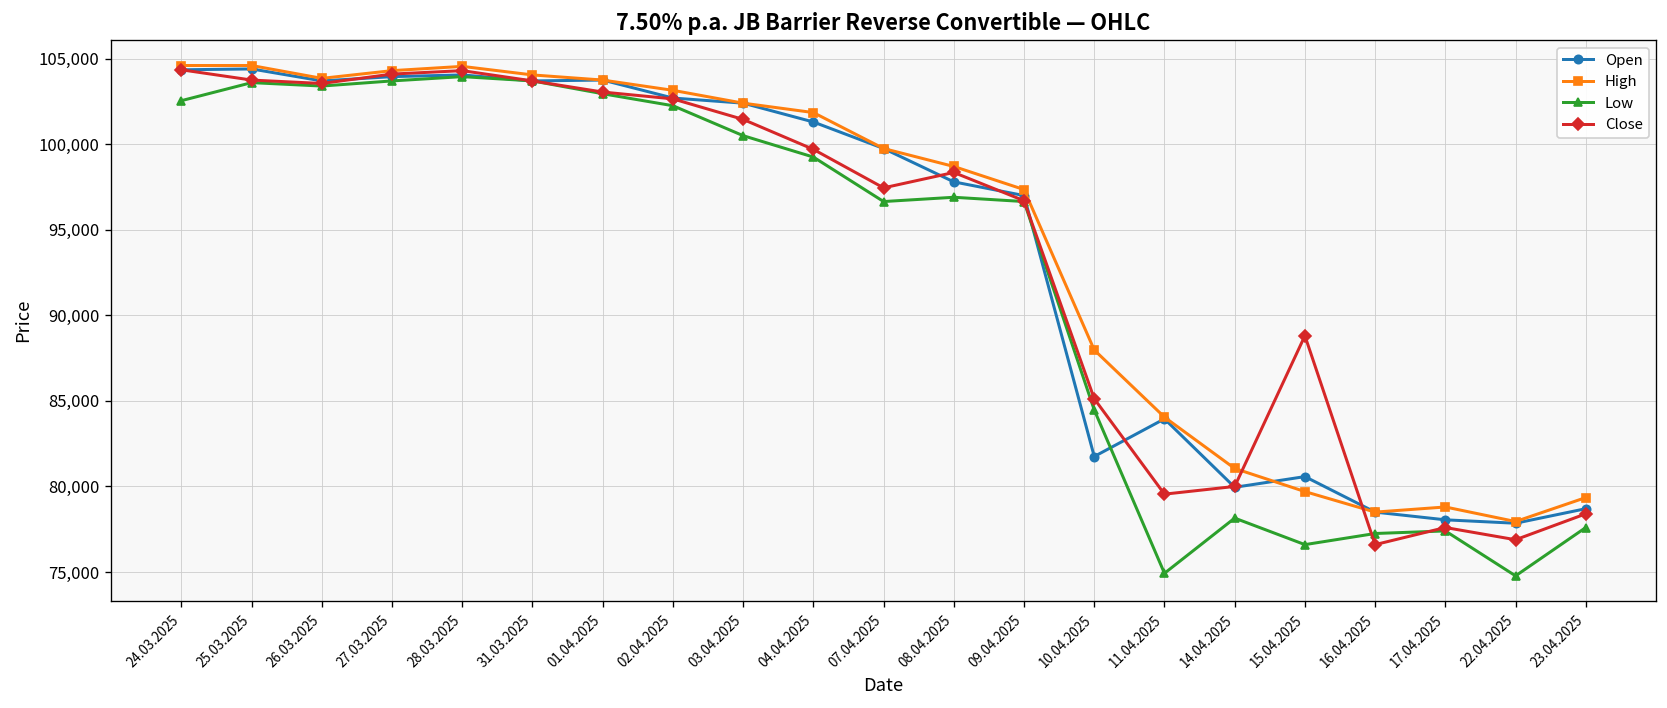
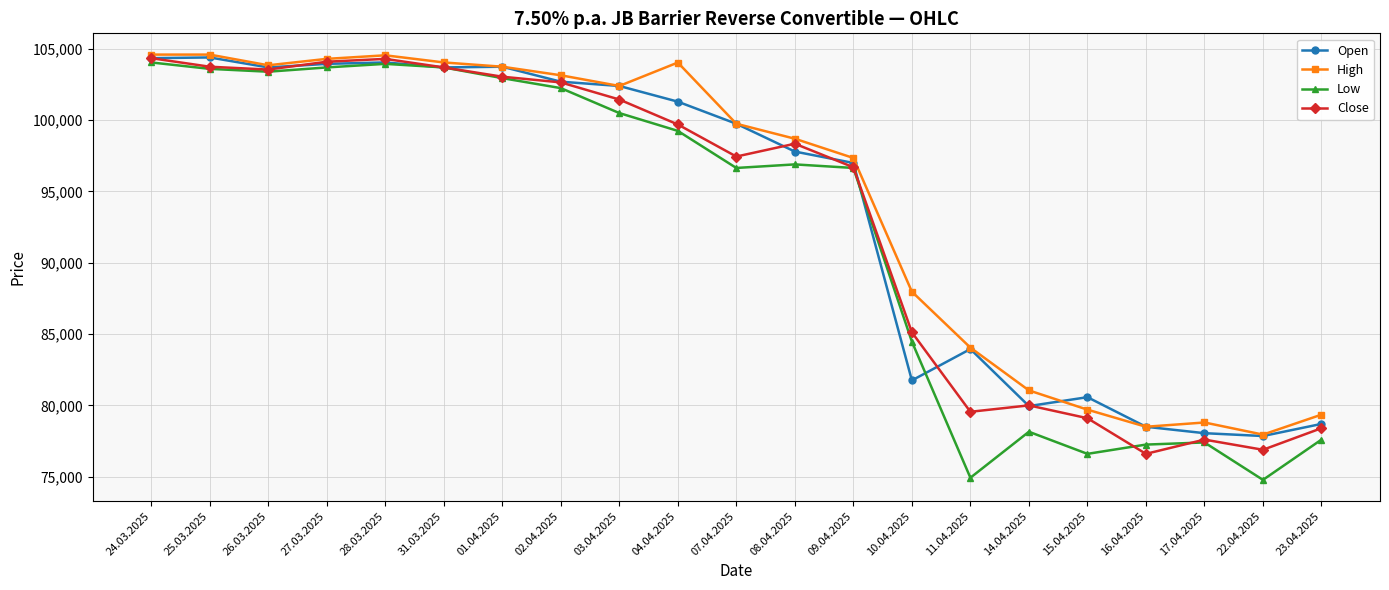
  {
    "Open": {
      "25.03.2025": "104,400",
      "04.04.2025": "101,300",
      "08.04.2025": "97,800",
      "09.04.2025": "97,000",
      "10.04.2025": "81,800",
      "15.04.2025": "80,600",
      "17.04.2025": "78,100",
      "23.04.2025": "78,700"
    },
    "High": {
      "24.03.2025": "104,600",
      "25.03.2025": "104,600",
      "27.03.2025": "104,300",
      "28.03.2025": "104,600",
      "31.03.2025": "104,100",
      "02.04.2025": "103,200",
-     "04.04.2025": "101,900",
+     "04.04.2025": "104,000",
      "08.04.2025": "98,700",
      "09.04.2025": "97,400",
      "10.04.2025": "88,000",
      "14.04.2025": "81,100",
      "15.04.2025": "79,700",
      "17.04.2025": "78,800",
      "23.04.2025": "79,400"
    },
    "Low": {
-     "24.03.2025": "102,500",
+     "24.03.2025": "104,100",
      "27.03.2025": "103,700",
      "02.04.2025": "102,300",
      "03.04.2025": "100,500",
      "04.04.2025": "99,300",
      "07.04.2025": "96,700",
      "08.04.2025": "96,900",
      "10.04.2025": "84,500",
      "11.04.2025": "74,900",
      "14.04.2025": "78,200",
      "15.04.2025": "76,600",
      "16.04.2025": "77,300",
      "17.04.2025": "77,400",
      "22.04.2025": "74,800",
      "23.04.2025": "77,600"
    },
    "Close": {
      "28.03.2025": "104,300",
      "03.04.2025": "101,500",
      "04.04.2025": "99,700",
      "07.04.2025": "97,500",
      "08.04.2025": "98,400",
      "10.04.2025": "85,100",
      "11.04.2025": "79,600",
-     "15.04.2025": "88,800",
+     "15.04.2025": "79,100",
      "16.04.2025": "76,600",
      "17.04.2025": "77,600",
      "22.04.2025": "76,900",
      "23.04.2025": "78,400"
    }
  }
